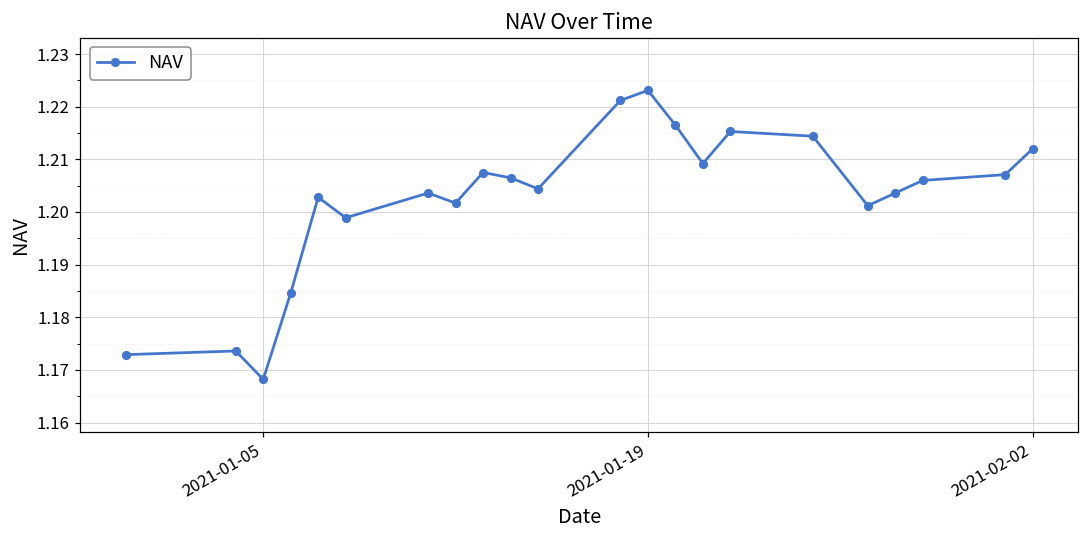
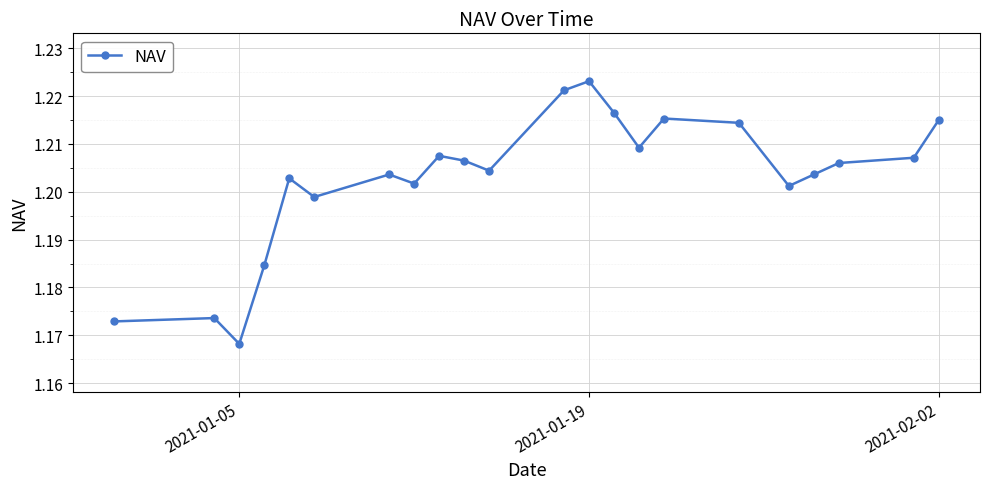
  {
    "2021-01-05": 1.168,
    "2021-01-19": 1.223,
-   "2021-02-02": 1.212
+   "2021-02-02": 1.215
  }
